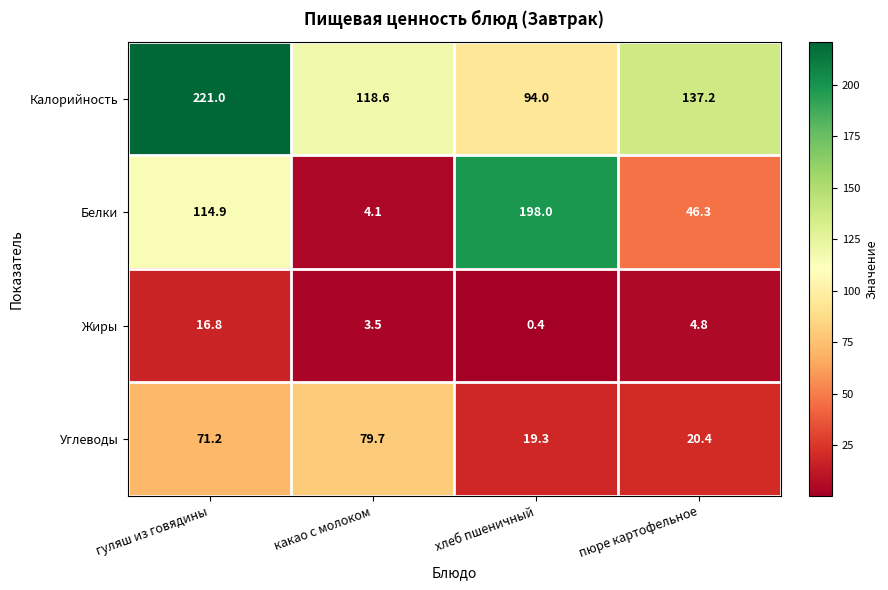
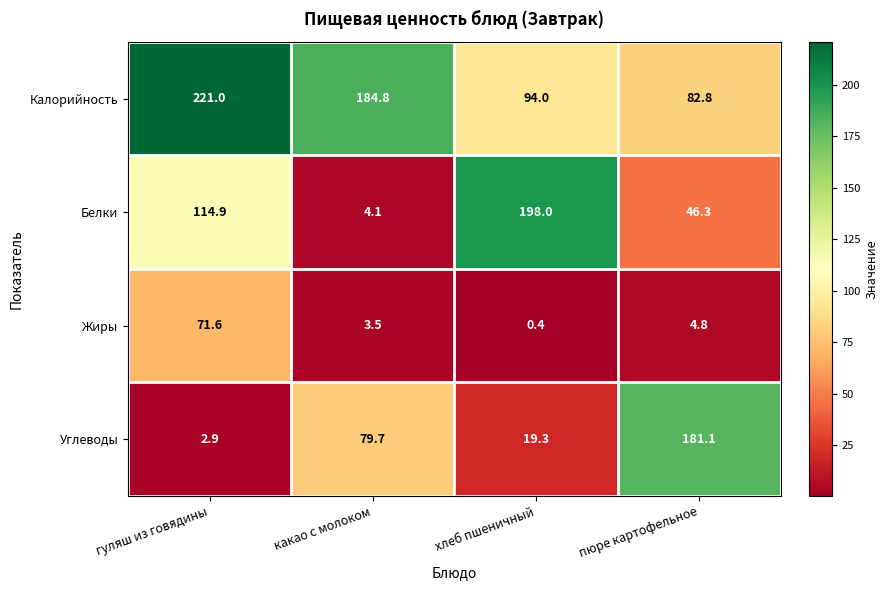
  {
    "Калорийность": {
      "гуляш из говядины": 221.0,
-     "какао с молоком": 118.6,
+     "какао с молоком": 184.8,
      "хлеб пшеничный": 94.0,
-     "пюре картофельное": 137.2
+     "пюре картофельное": 82.8
    },
    "Белки": {
      "гуляш из говядины": 114.9,
      "какао с молоком": 4.1,
      "хлеб пшеничный": 198.0,
      "пюре картофельное": 46.3
    },
    "Жиры": {
-     "гуляш из говядины": 16.8,
+     "гуляш из говядины": 71.6,
      "какао с молоком": 3.5,
      "хлеб пшеничный": 0.4,
      "пюре картофельное": 4.8
    },
    "Углеводы": {
-     "гуляш из говядины": 71.2,
+     "гуляш из говядины": 2.9,
      "какао с молоком": 79.7,
      "хлеб пшеничный": 19.3,
-     "пюре картофельное": 20.4
+     "пюре картофельное": 181.1
    }
  }
